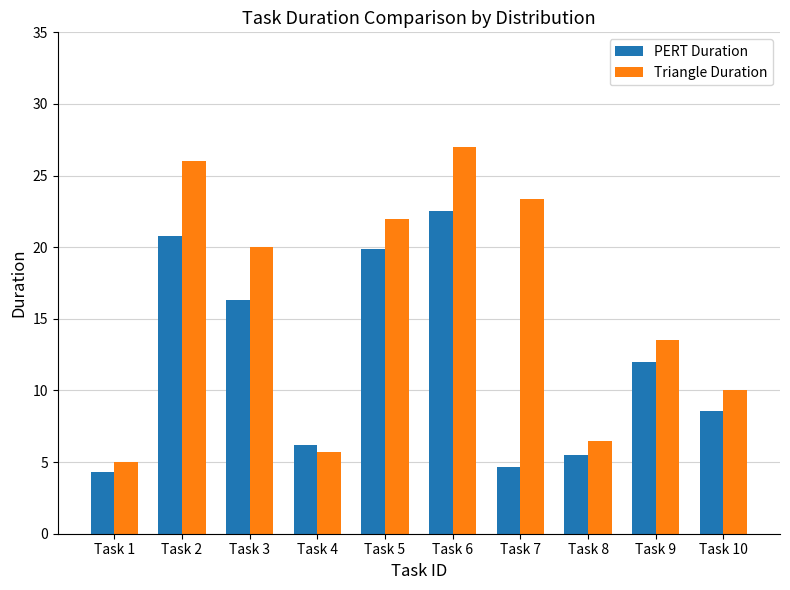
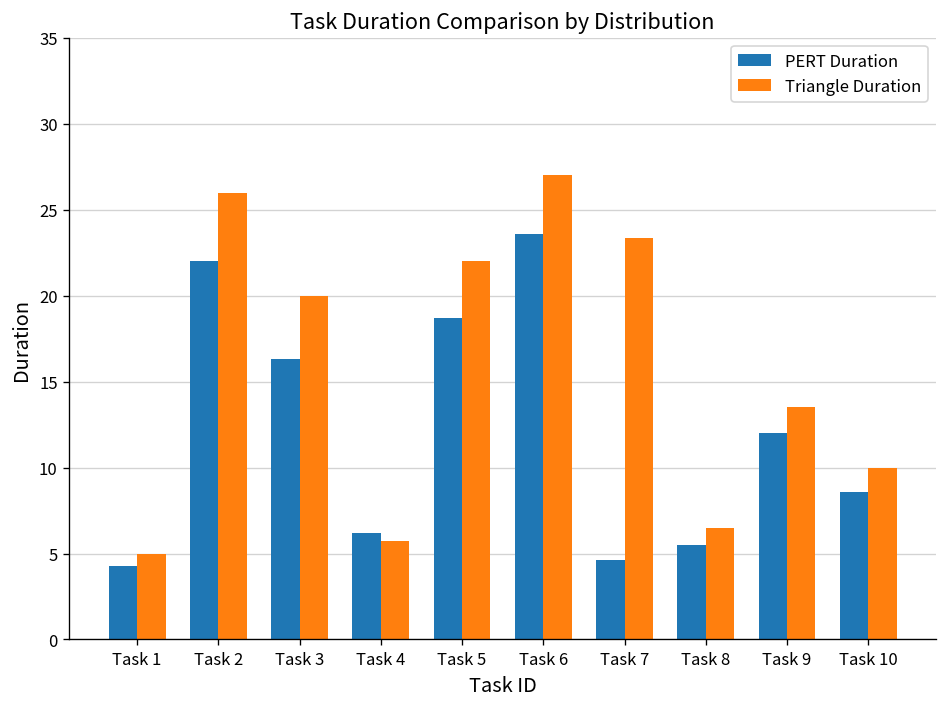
  {
    "PERT Duration": {
      "Task 1": 4.3,
-     "Task 2": 20.8,
+     "Task 2": 22.0,
      "Task 3": 16.3,
      "Task 4": 6.2,
-     "Task 5": 19.9,
-     "Task 6": 22.5,
+     "Task 5": 18.7,
+     "Task 6": 23.6,
      "Task 7": 4.6,
      "Task 8": 5.5,
      "Task 9": 12.0,
      "Task 10": 8.6
    },
    "Triangle Duration": {
      "Task 1": 5.0,
      "Task 2": 26.0,
      "Task 3": 20.0,
      "Task 4": 5.7,
      "Task 5": 22.0,
      "Task 6": 27.0,
      "Task 7": 23.3,
      "Task 8": 6.5,
      "Task 9": 13.5,
      "Task 10": 10.0
    }
  }
